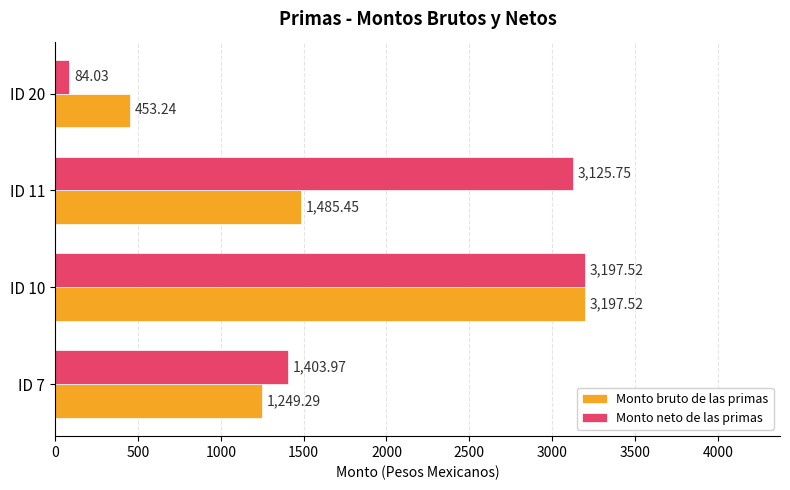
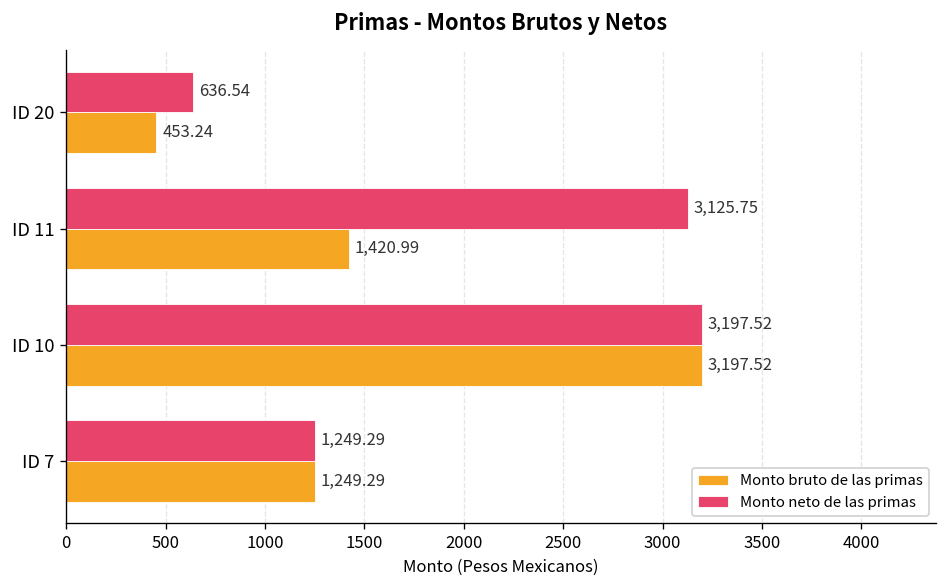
  {
    "Monto bruto de las primas": {
      "ID 20": "453.24",
-     "ID 11": "1,485.45",
+     "ID 11": "1,420.99",
      "ID 10": "3,197.52",
      "ID 7": "1,249.29"
    },
    "Monto neto de las primas": {
-     "ID 20": "84.03",
+     "ID 20": "636.54",
      "ID 11": "3,125.75",
      "ID 10": "3,197.52",
-     "ID 7": "1,403.97"
+     "ID 7": "1,249.29"
    }
  }
